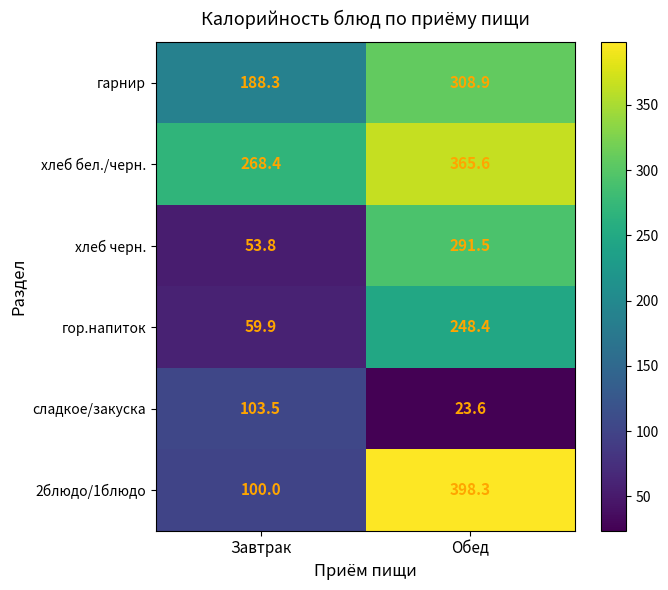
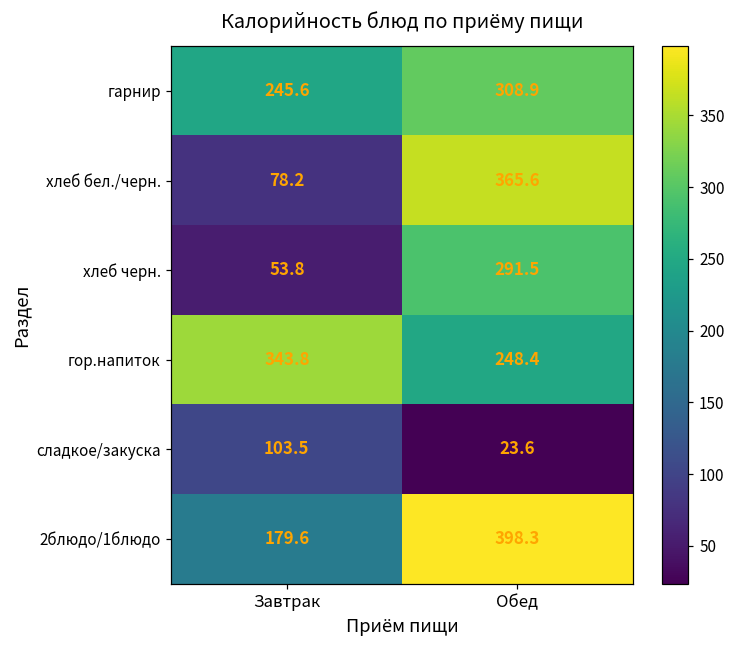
  {
    "гарнир": {
-     "Завтрак": 188.3,
+     "Завтрак": 245.6,
      "Обед": 308.9
    },
    "хлеб бел./черн.": {
-     "Завтрак": 268.4,
+     "Завтрак": 78.2,
      "Обед": 365.6
    },
    "хлеб черн.": {
      "Завтрак": 53.8,
      "Обед": 291.5
    },
    "гор.напиток": {
-     "Завтрак": 59.9,
+     "Завтрак": 343.8,
      "Обед": 248.4
    },
    "сладкое/закуска": {
      "Завтрак": 103.5,
      "Обед": 23.6
    },
    "2блюдо/1блюдо": {
-     "Завтрак": 100.0,
+     "Завтрак": 179.6,
      "Обед": 398.3
    }
  }
